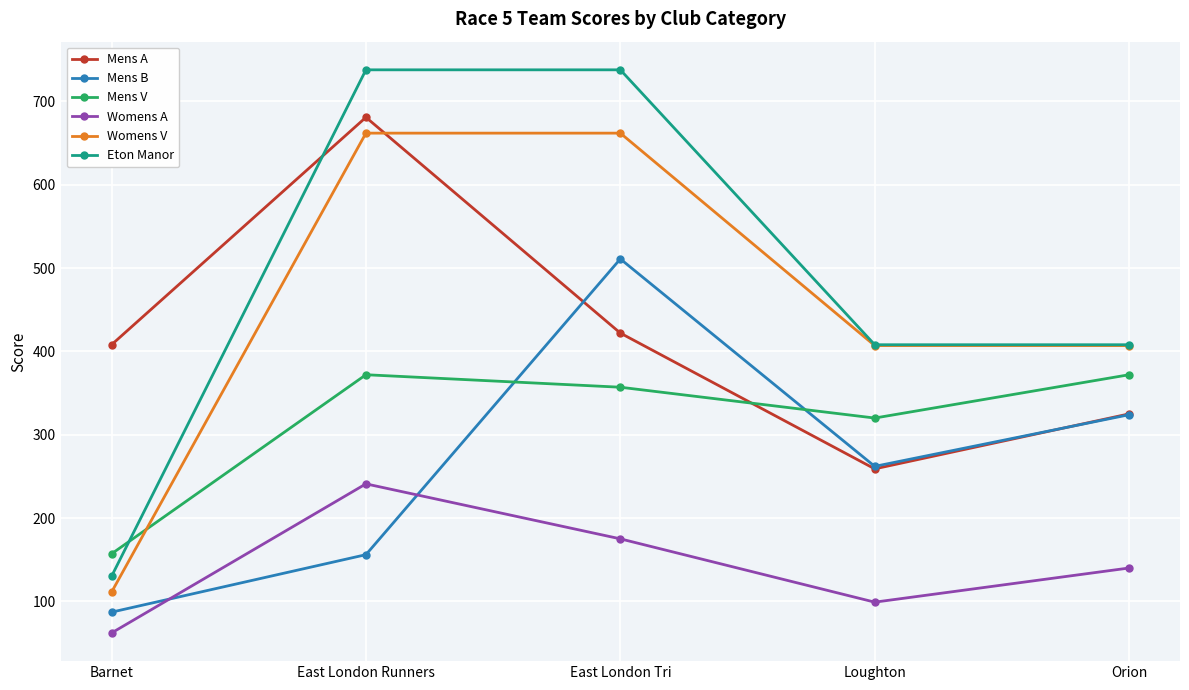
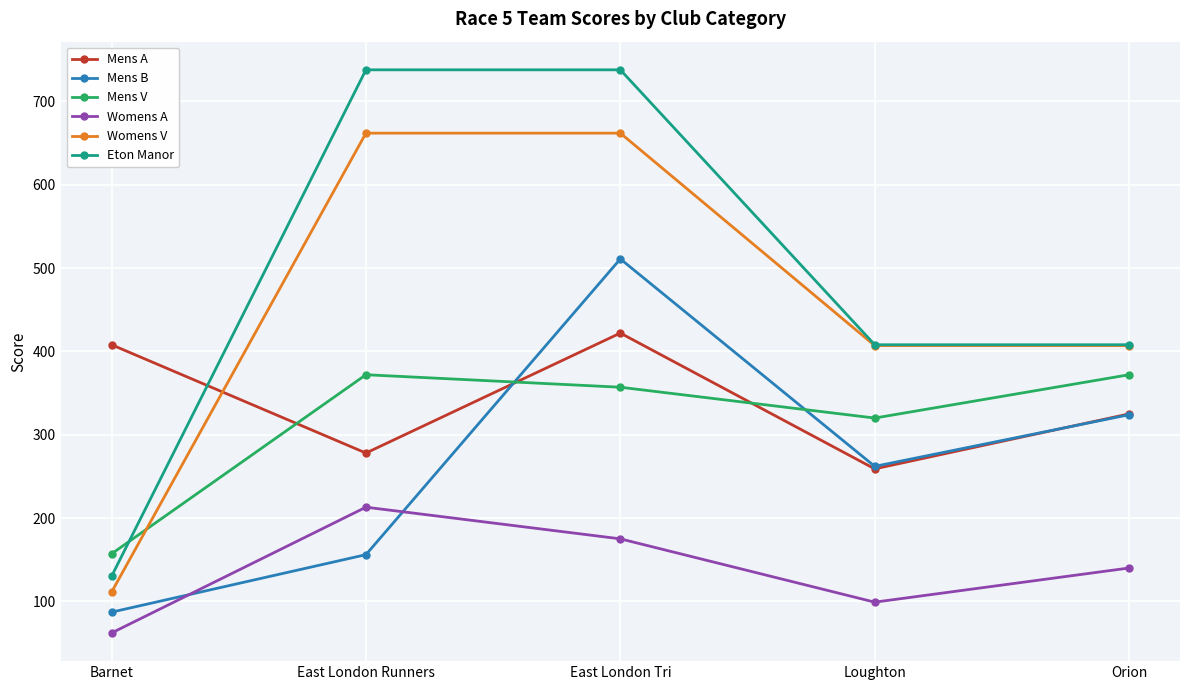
  {
    "Mens A": {
      "Barnet": 410,
-     "East London Runners": 680,
+     "East London Runners": 280,
      "East London Tri": 420
    },
    "Mens B": {
      "Barnet": 90,
      "East London Runners": 160,
      "East London Tri": 510
    },
    "Womens A": {
      "Barnet": 60,
-     "East London Runners": 240,
+     "East London Runners": 210,
      "East London Tri": 180,
      "Loughton": 100,
      "Orion": 140
    },
    "Womens V": {
      "Barnet": 110,
      "East London Runners": 660,
      "East London Tri": 660
    }
  }
